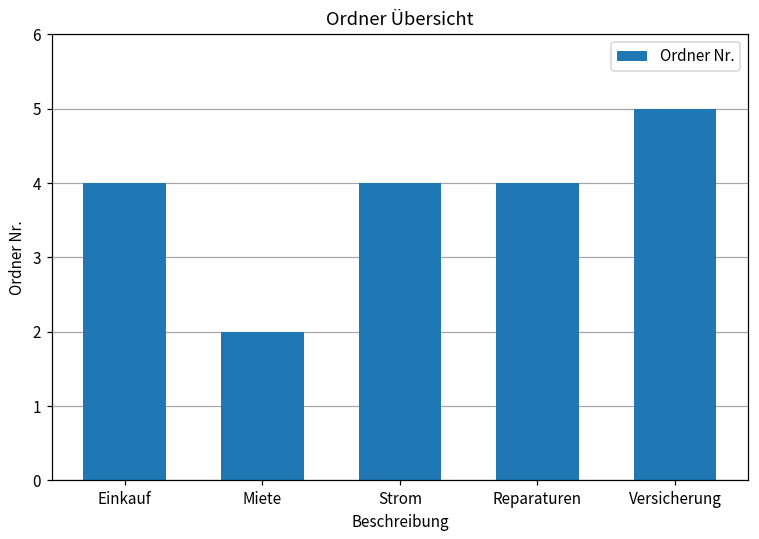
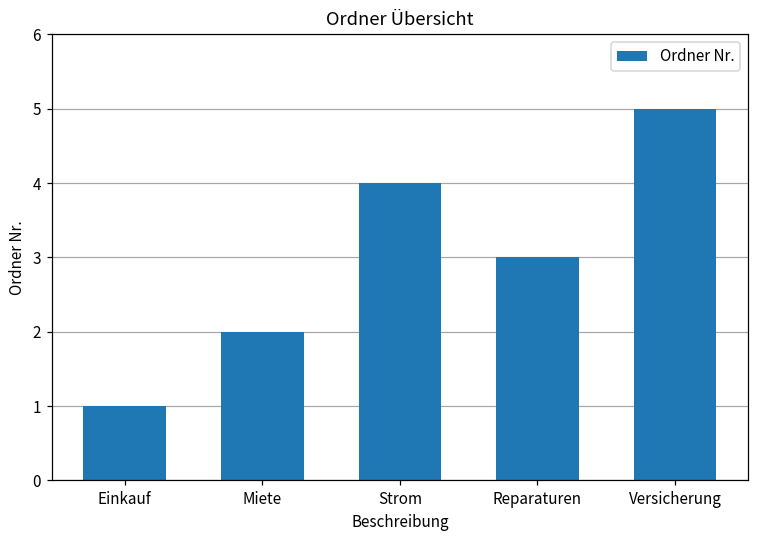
  {
-   "Einkauf": 4,
+   "Einkauf": 1,
    "Miete": 2,
    "Strom": 4,
-   "Reparaturen": 4,
+   "Reparaturen": 3,
    "Versicherung": 5
  }
